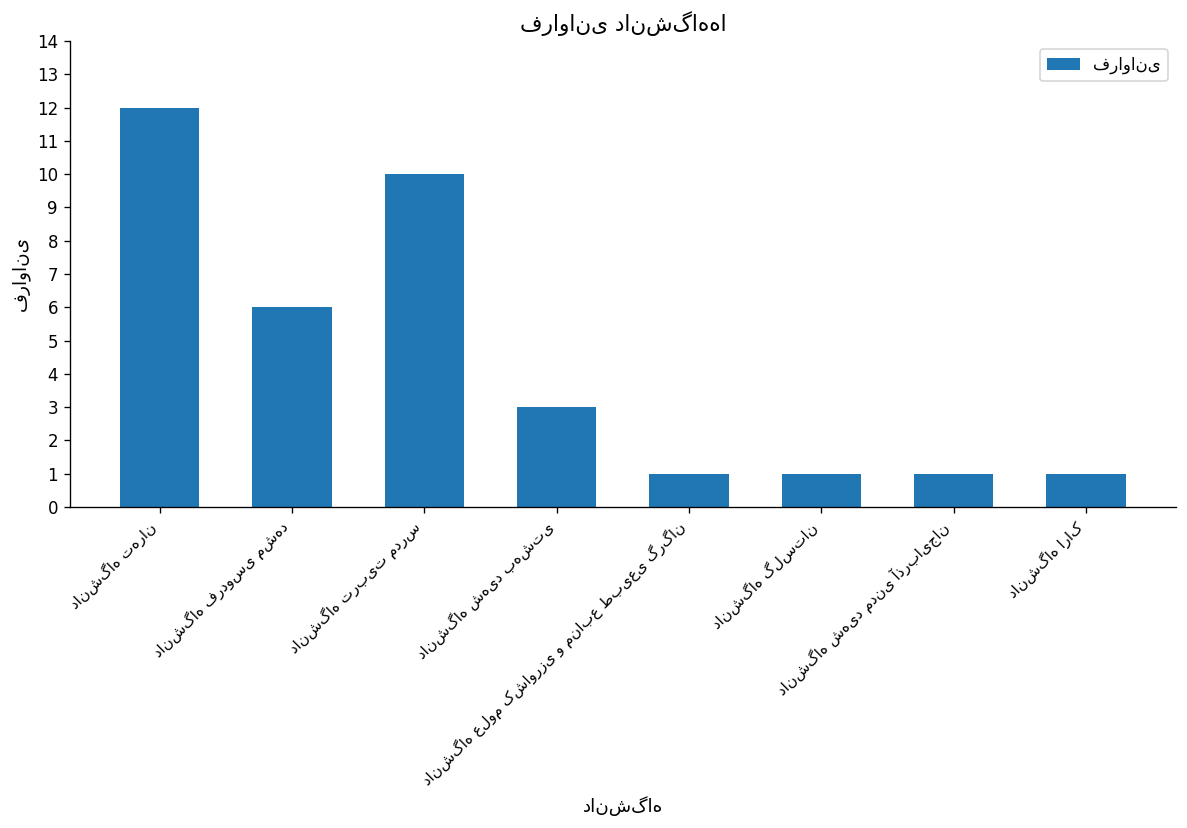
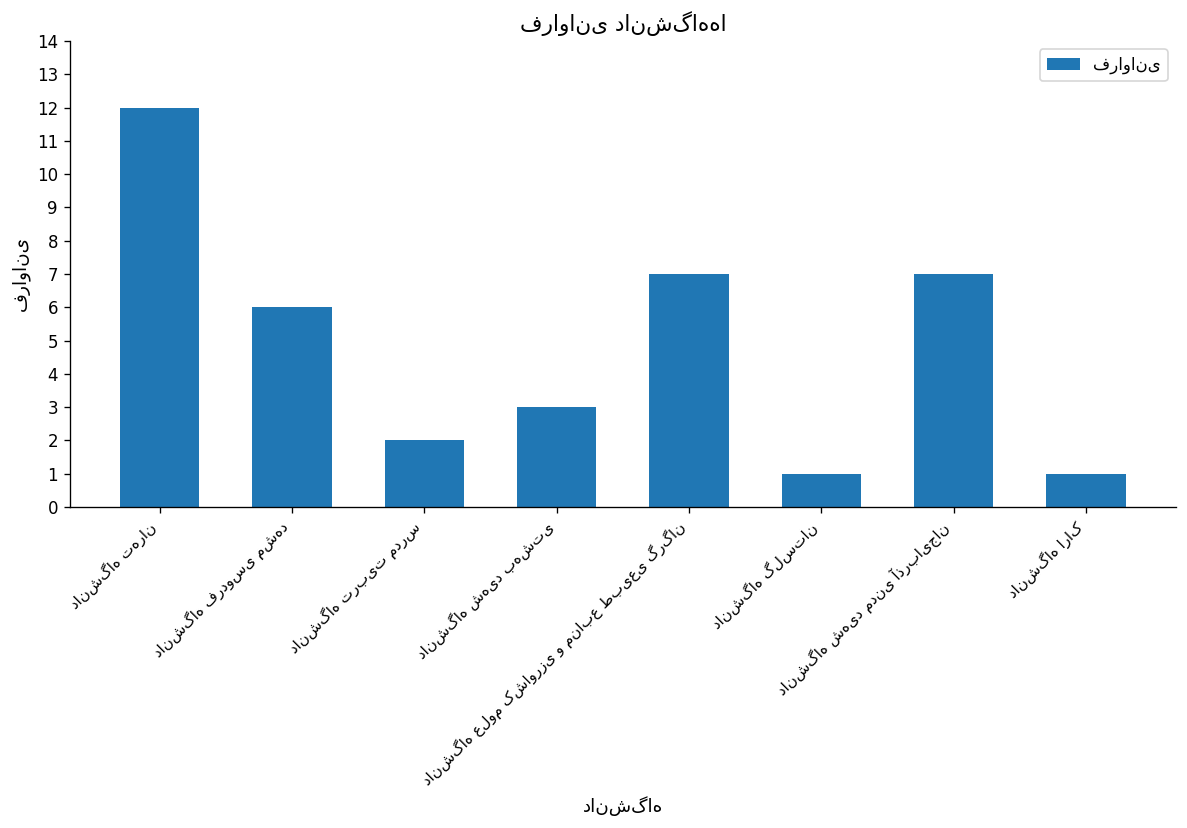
  {
    "دانشگاه تهران": 12,
    "دانشگاه فردوسی مشهد": 6,
-   "دانشگاه تربیت مدرس": 10,
+   "دانشگاه تربیت مدرس": 2,
    "دانشگاه شهید بهشتی": 3,
-   "دانشگاه علوم کشاورزی و منابع طبیعی گرگان": 1,
+   "دانشگاه علوم کشاورزی و منابع طبیعی گرگان": 7,
    "دانشگاه گلستان": 1,
-   "دانشگاه شهید مدنی آذربایجان": 1,
+   "دانشگاه شهید مدنی آذربایجان": 7,
    "دانشگاه اراک": 1
  }
